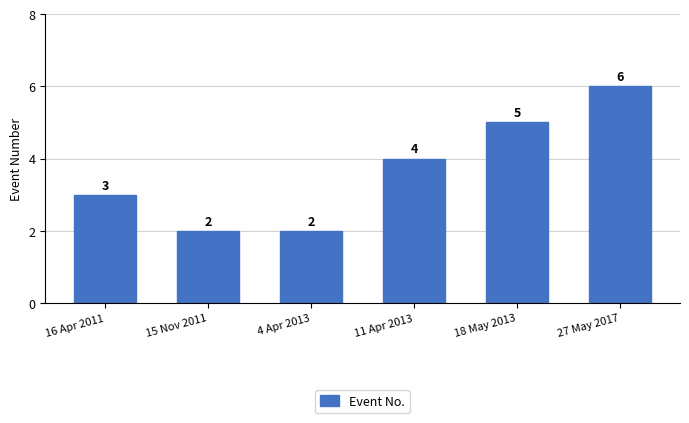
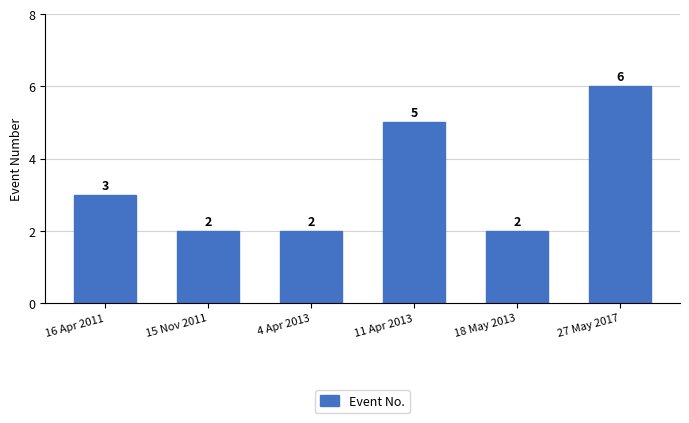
  {
    "16 Apr 2011": 3,
    "15 Nov 2011": 2,
    "4 Apr 2013": 2,
-   "11 Apr 2013": 4,
-   "18 May 2013": 5,
+   "11 Apr 2013": 5,
+   "18 May 2013": 2,
    "27 May 2017": 6
  }
